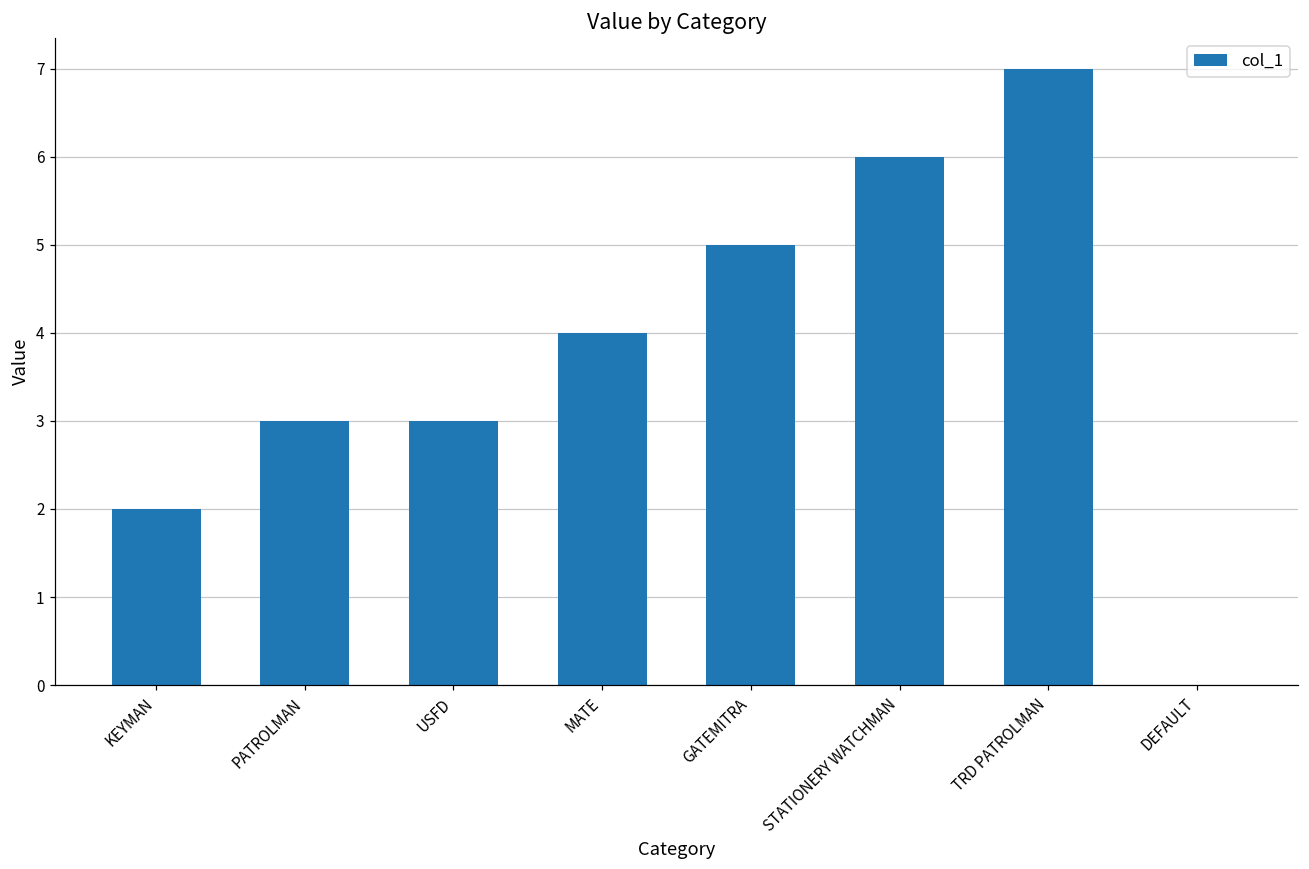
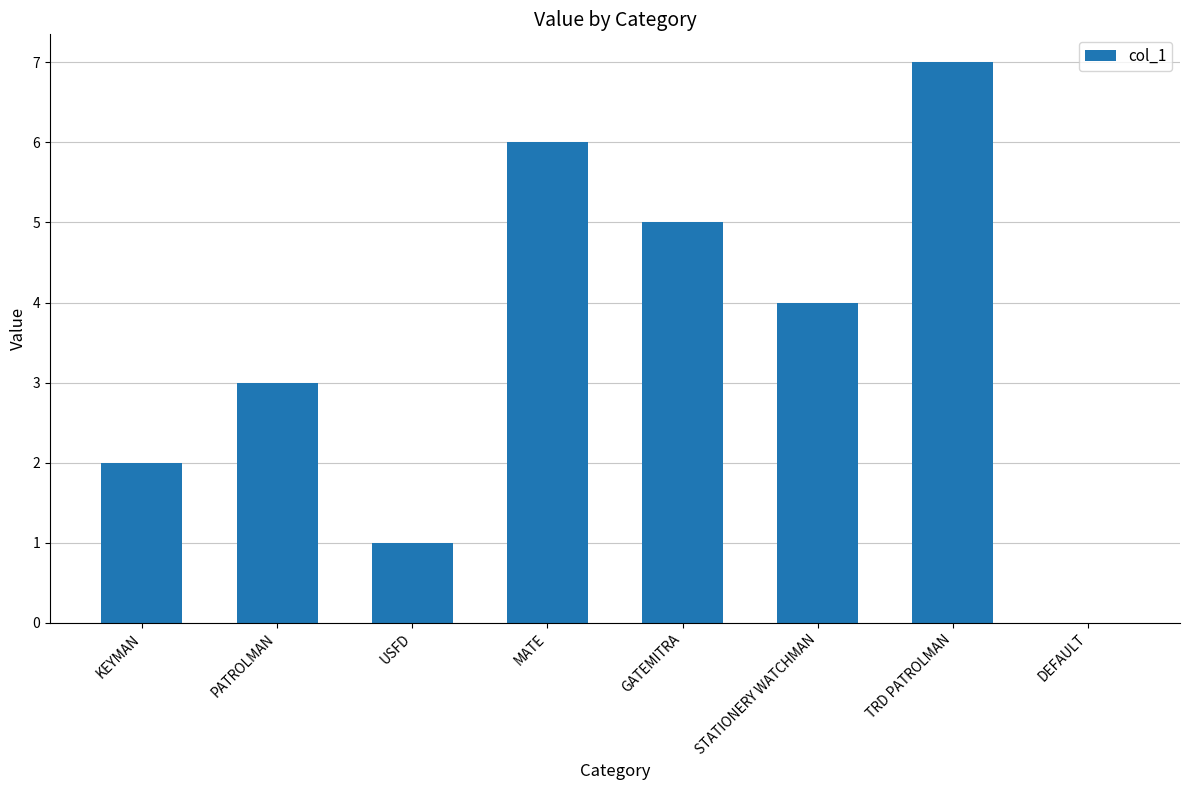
  {
    "KEYMAN": 2,
    "PATROLMAN": 3,
-   "USFD": 3,
-   "MATE": 4,
+   "USFD": 1,
+   "MATE": 6,
    "GATEMITRA": 5,
-   "STATIONERY WATCHMAN": 6,
+   "STATIONERY WATCHMAN": 4,
    "TRD PATROLMAN": 7,
    "DEFAULT": 0
  }
